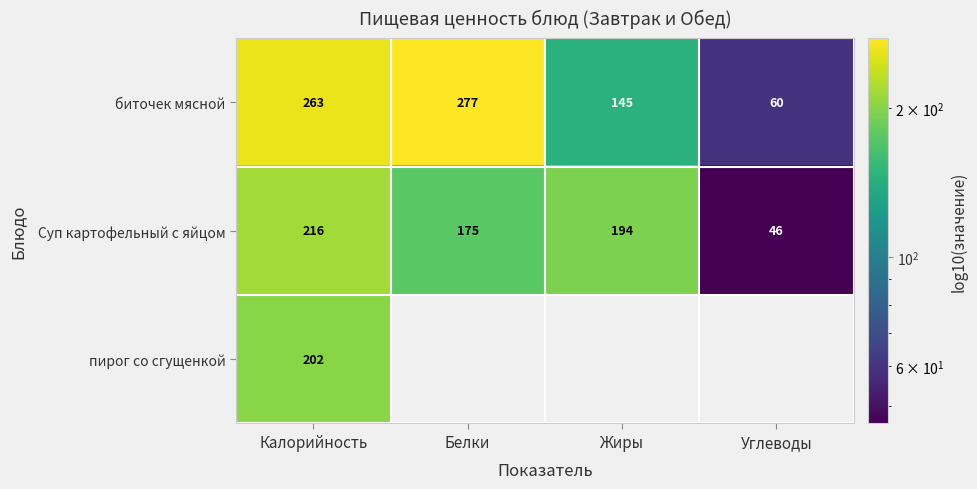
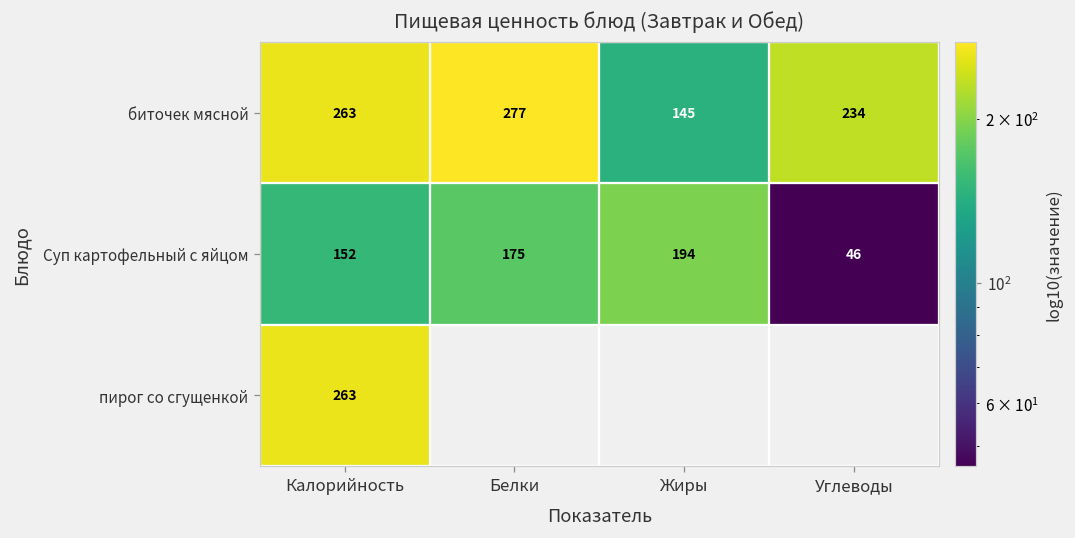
  {
    "биточек мясной": {
      "Калорийность": 263,
      "Белки": 277,
      "Жиры": 145,
-     "Углеводы": 60
+     "Углеводы": 234
    },
    "Суп картофельный с яйцом": {
-     "Калорийность": 216,
+     "Калорийность": 152,
      "Белки": 175,
      "Жиры": 194,
      "Углеводы": 46
    },
    "пирог со сгущенкой": {
-     "Калорийность": 202
+     "Калорийность": 263
    }
  }
